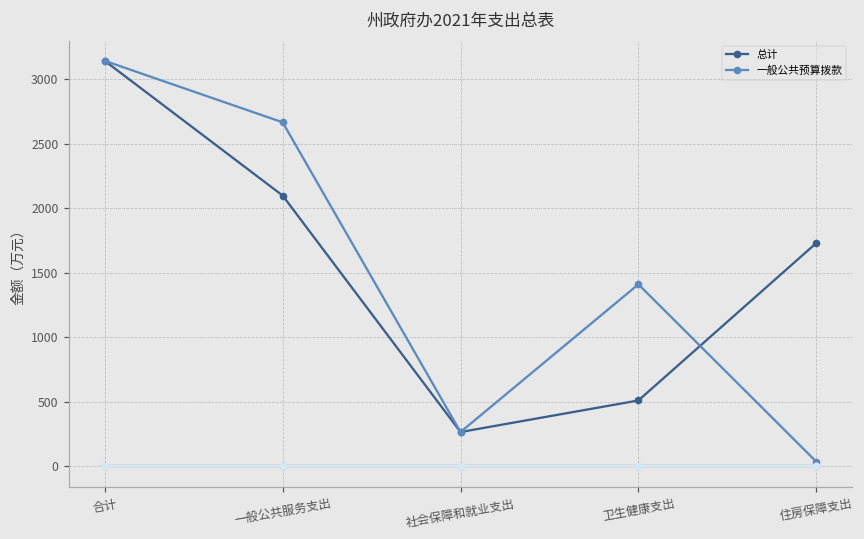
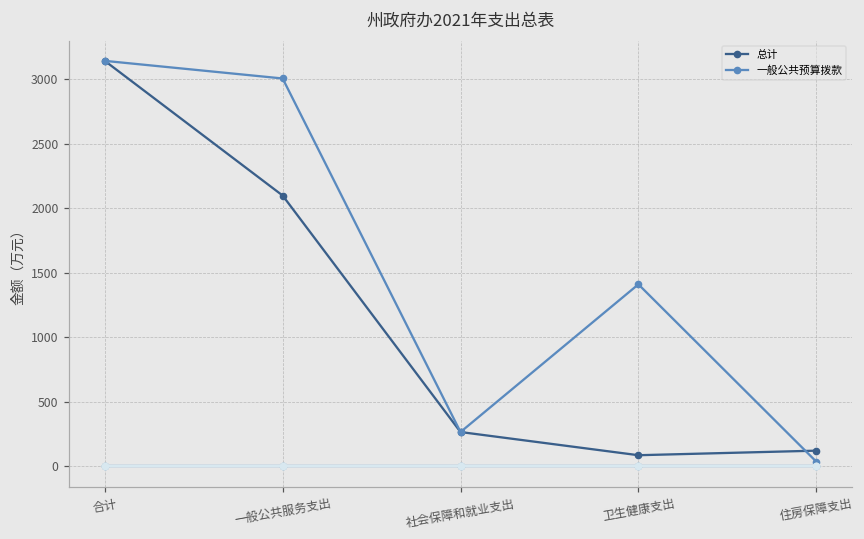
  {
    "总计": {
      "一般公共服务支出": 2100,
-     "卫生健康支出": 510,
-     "住房保障支出": 1730
+     "卫生健康支出": 90,
+     "住房保障支出": 120
    },
    "一般公共预算拨款": {
-     "一般公共服务支出": 2660,
+     "一般公共服务支出": 3000,
      "卫生健康支出": 1410,
      "住房保障支出": 40
    }
  }
